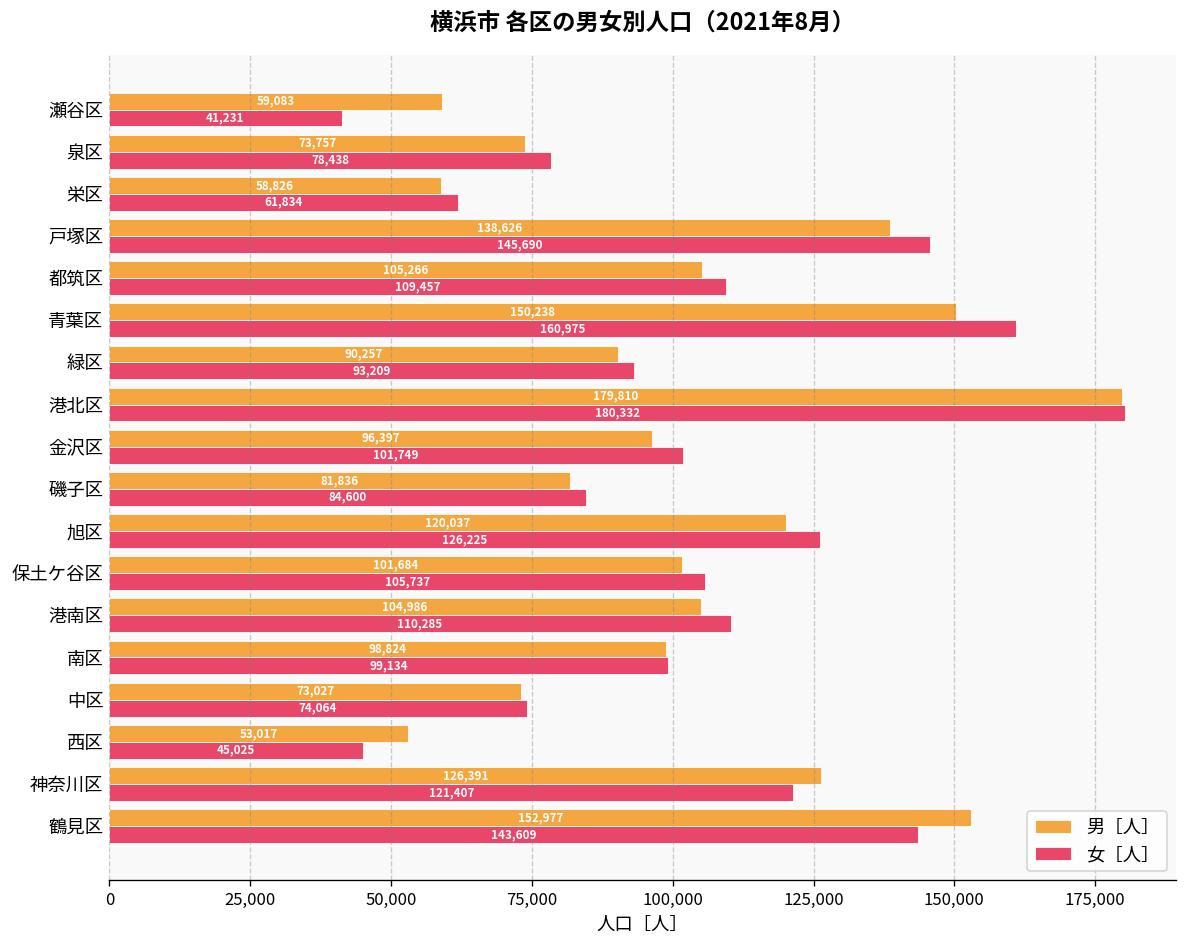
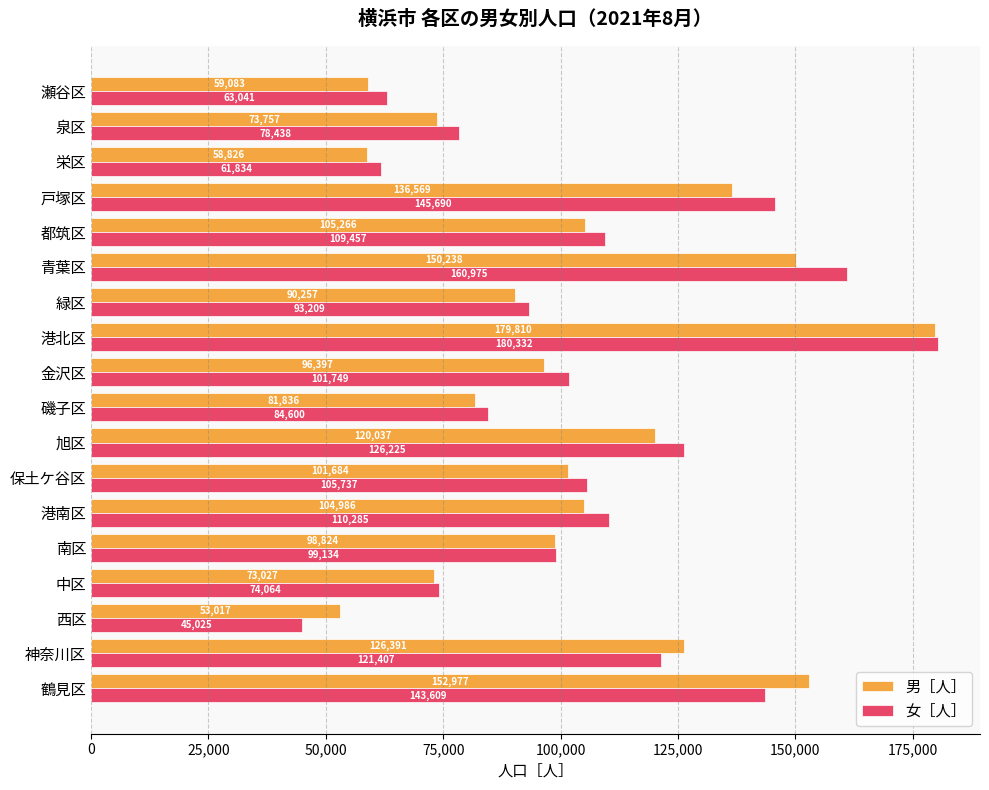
  {
    "男［人］": {
      "瀬谷区": "59,083",
      "泉区": "73,757",
      "栄区": "58,826",
-     "戸塚区": "138,626",
+     "戸塚区": "136,569",
      "都筑区": "105,266",
      "青葉区": "150,238",
      "緑区": "90,257",
      "港北区": "179,810",
      "金沢区": "96,397",
      "磯子区": "81,836",
      "旭区": "120,037",
      "保土ケ谷区": "101,684",
      "港南区": "104,986",
      "南区": "98,824",
      "中区": "73,027",
      "西区": "53,017",
      "神奈川区": "126,391",
      "鶴見区": "152,977"
    },
    "女［人］": {
-     "瀬谷区": "41,231",
+     "瀬谷区": "63,041",
      "泉区": "78,438",
      "栄区": "61,834",
      "戸塚区": "145,690",
      "都筑区": "109,457",
      "青葉区": "160,975",
      "緑区": "93,209",
      "港北区": "180,332",
      "金沢区": "101,749",
      "磯子区": "84,600",
      "旭区": "126,225",
      "保土ケ谷区": "105,737",
      "港南区": "110,285",
      "南区": "99,134",
      "中区": "74,064",
      "西区": "45,025",
      "神奈川区": "121,407",
      "鶴見区": "143,609"
    }
  }
